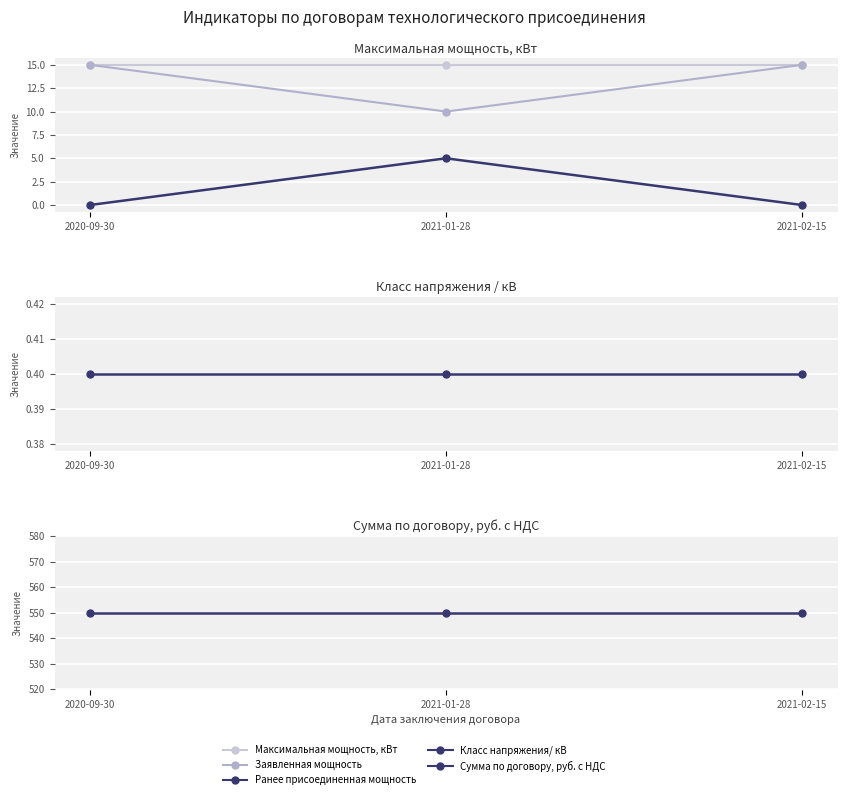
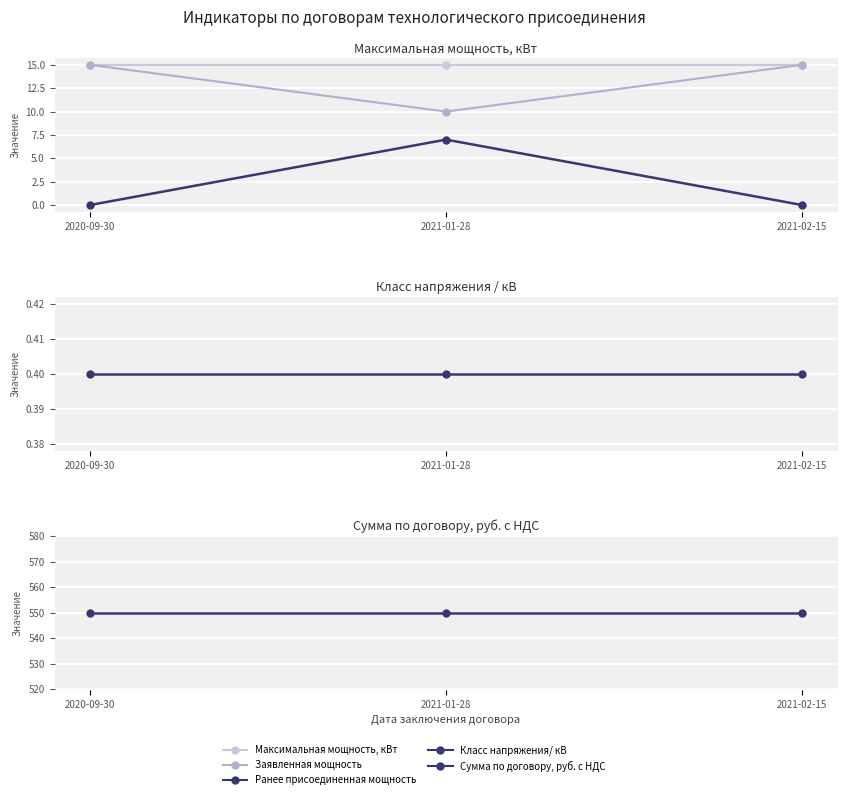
  {
    "Максимальная мощность, кВт": {
      "Ранее присоединенная мощность": {
        "2020-09-30": 0,
-       "2021-01-28": 5,
+       "2021-01-28": 7,
        "2021-02-15": 0
      }
    },
    "Класс напряжения / кВ": {
      "2020-09-30": 0.400,
      "2021-01-28": 0.400,
      "2021-02-15": 0.400
    },
    "Сумма по договору, руб. с НДС": {
      "2020-09-30": 550,
      "2021-01-28": 550,
      "2021-02-15": 550
    }
  }
